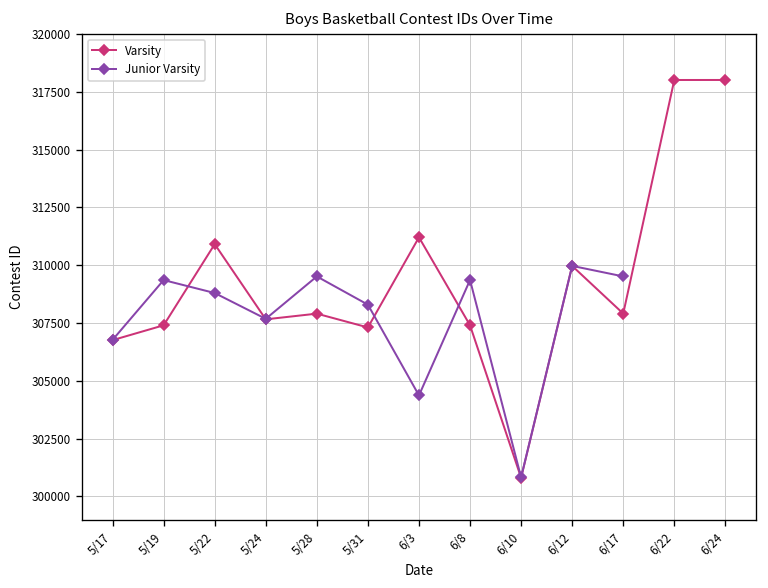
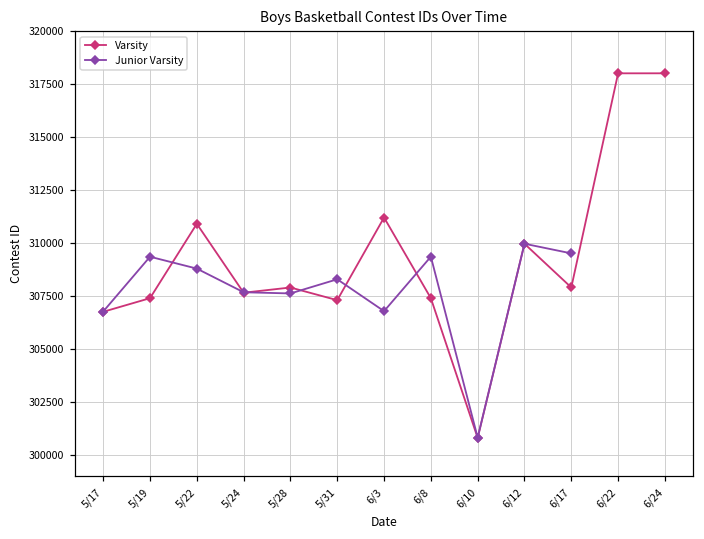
  {
    "Varsity": {
      "5/19": 307400,
      "5/22": 310900,
      "5/28": 307900,
      "5/31": 307300,
      "6/3": 311200,
      "6/8": 307400,
      "6/17": 307900,
      "6/22": 318000,
      "6/24": 318000
    },
    "Junior Varsity": {
      "5/19": 309400,
      "5/22": 308800,
-     "5/28": 309500,
+     "5/28": 307600,
      "5/31": 308300,
-     "6/3": 304400,
+     "6/3": 306800,
      "6/8": 309400,
      "6/17": 309500
    }
  }
